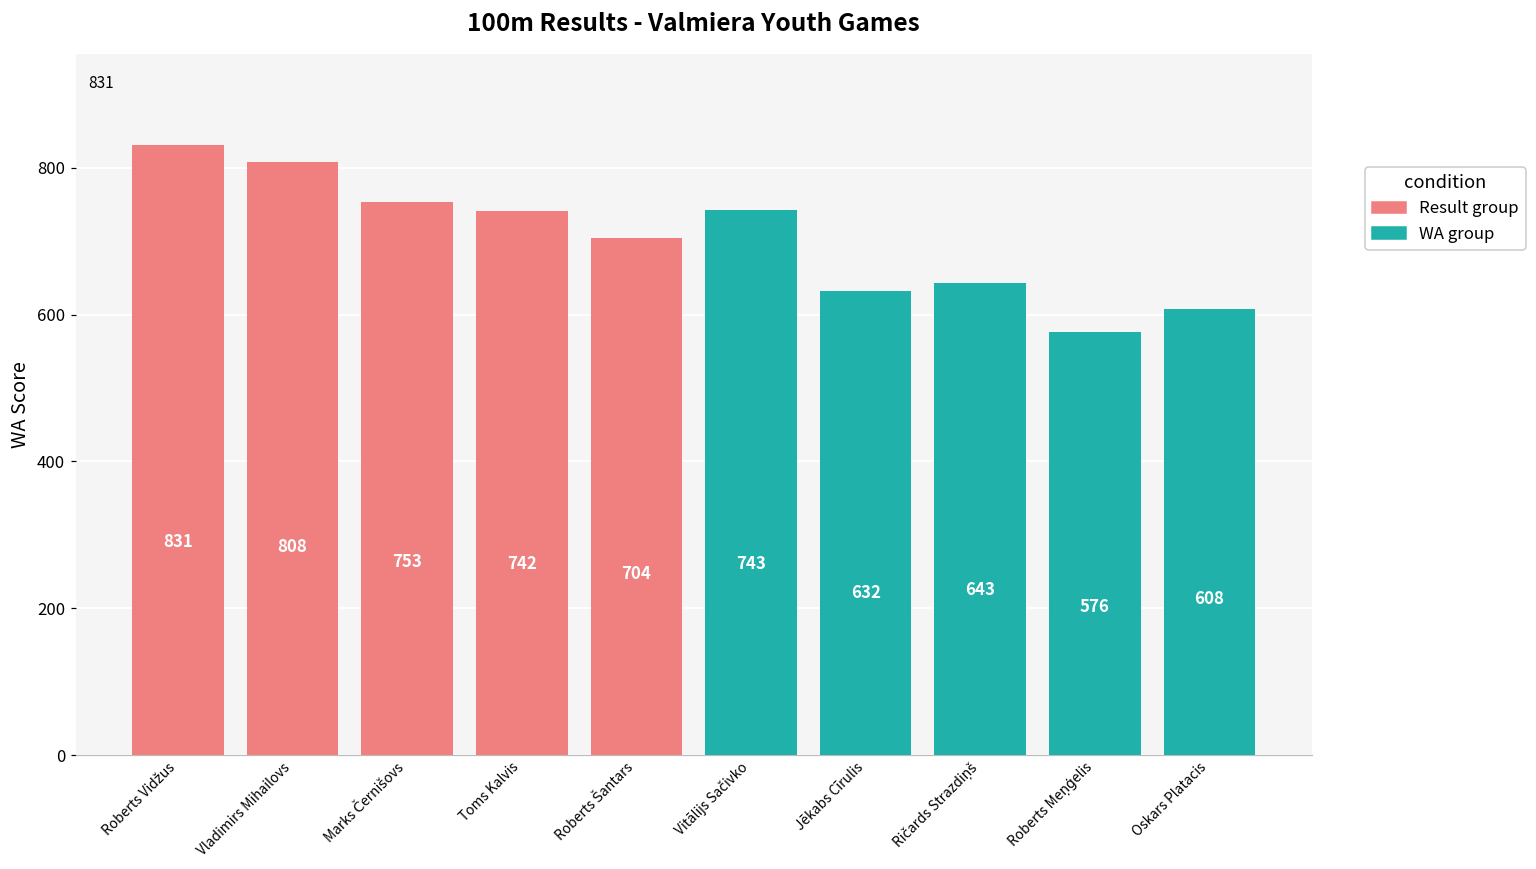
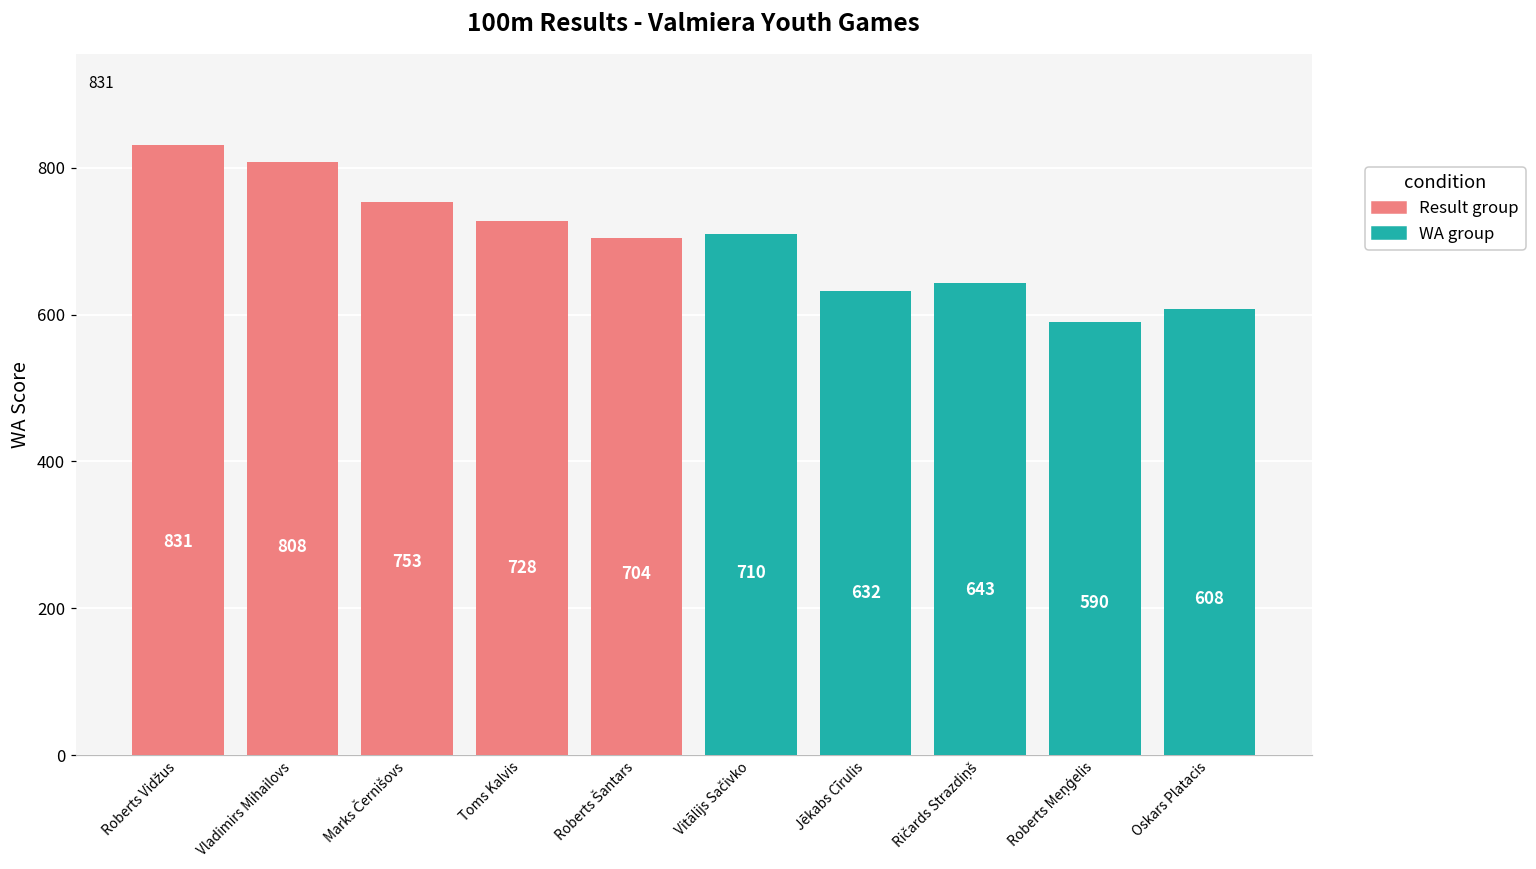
  {
    "Roberts Vidžus": 831,
    "Vladimirs Mihailovs": 808,
    "Marks Černišovs": 753,
-   "Toms Kalvis": 742,
+   "Toms Kalvis": 728,
    "Roberts Šantars": 704,
-   "Vitālijs Sačivko": 743,
+   "Vitālijs Sačivko": 710,
    "Jēkabs Cīrulis": 632,
    "Ričards Strazdiņš": 643,
-   "Roberts Meņģelis": 576,
+   "Roberts Meņģelis": 590,
    "Oskars Platacis": 608
  }
